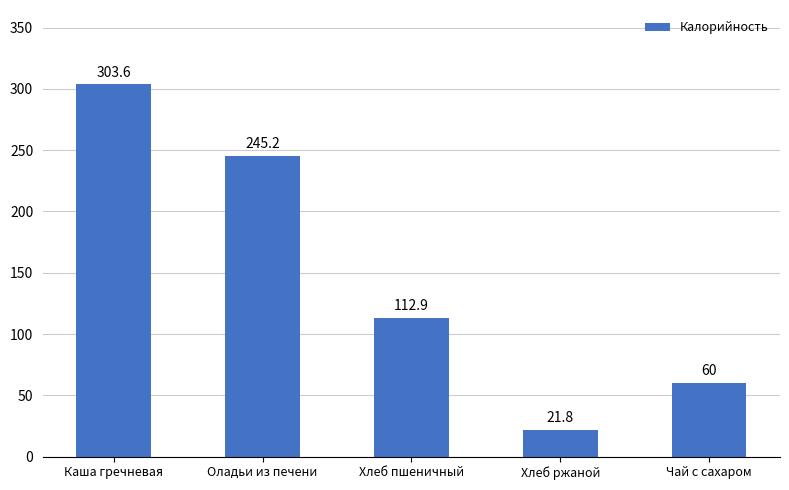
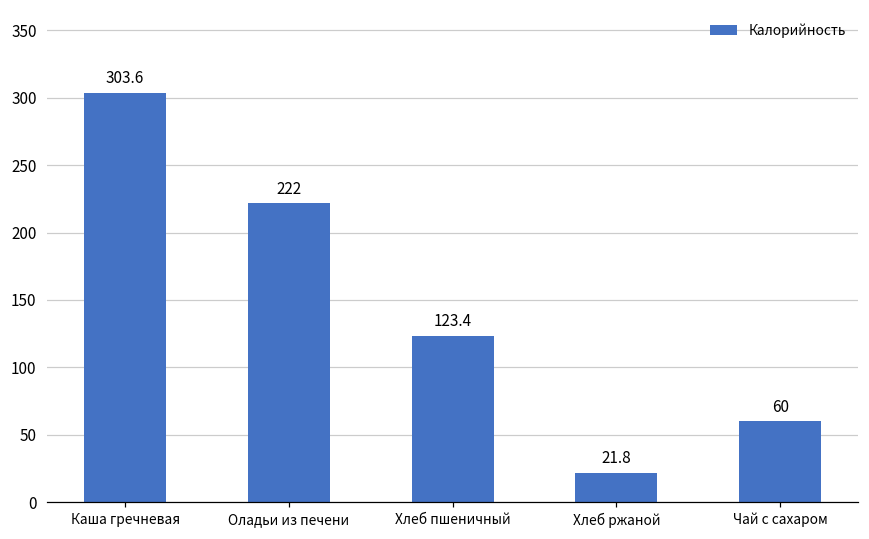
  {
    "Каша гречневая": 303.6,
-   "Оладьи из печени": 245.2,
-   "Хлеб пшеничный": 112.9,
+   "Оладьи из печени": 222,
+   "Хлеб пшеничный": 123.4,
    "Хлеб ржаной": 21.8,
    "Чай с сахаром": 60
  }
